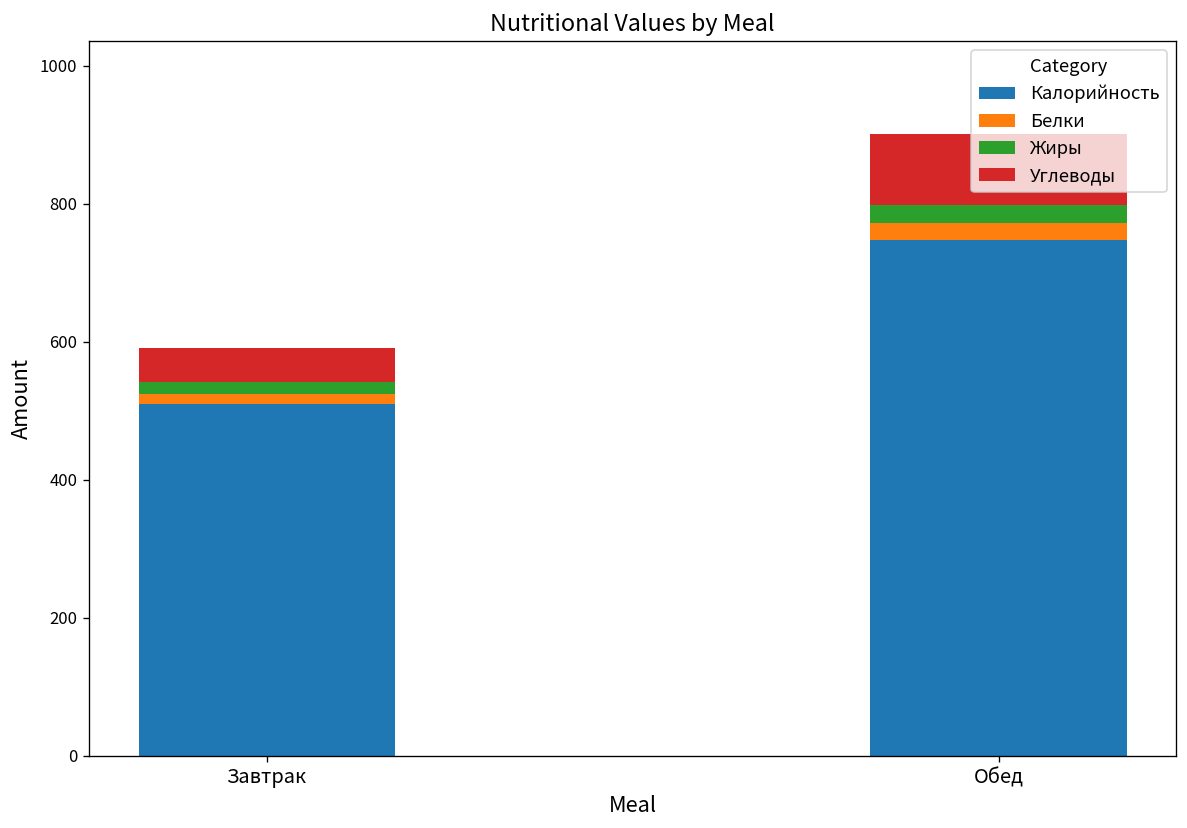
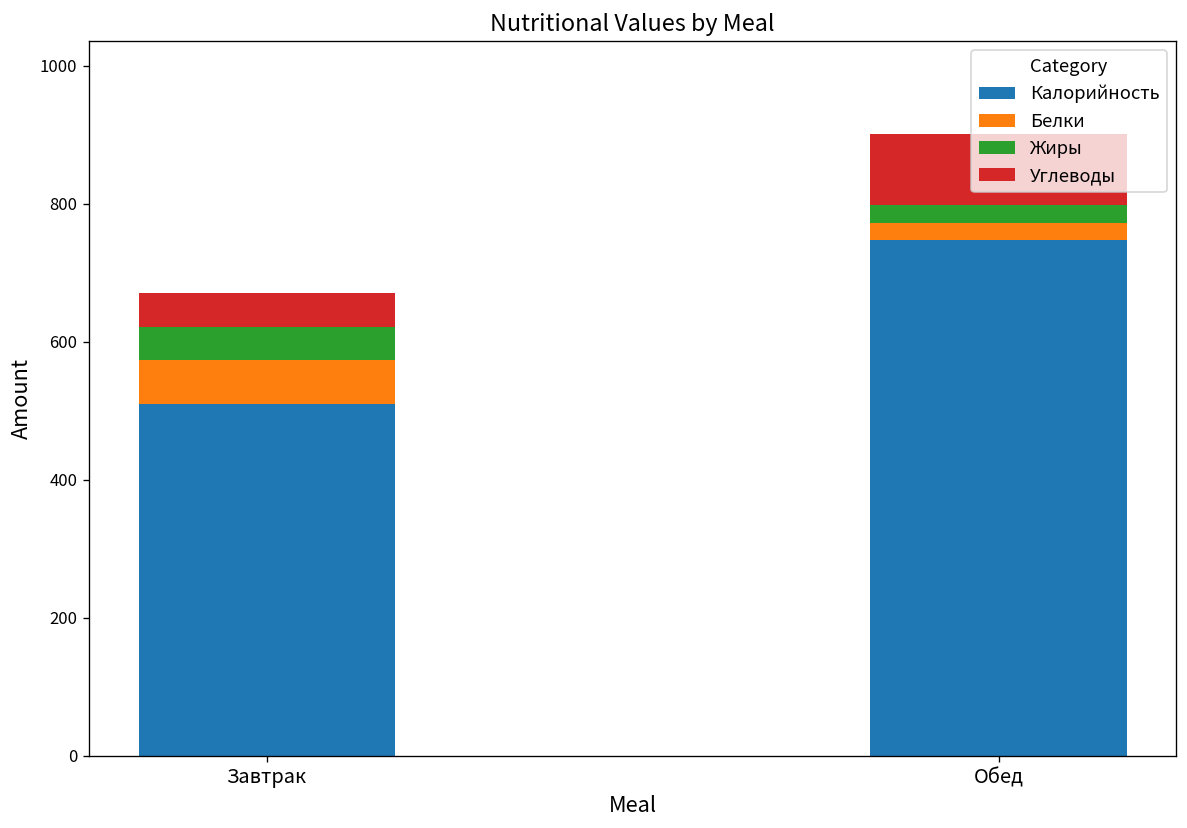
  {
    "Калорийность": {
      "Завтрак": 510,
      "Обед": 750
    },
    "Белки": {
-     "Завтрак": 20,
+     "Завтрак": 60,
      "Обед": 20
    },
    "Жиры": {
-     "Завтрак": 20,
+     "Завтрак": 50,
      "Обед": 30
    },
    "Углеводы": {
      "Завтрак": 50
    }
  }
